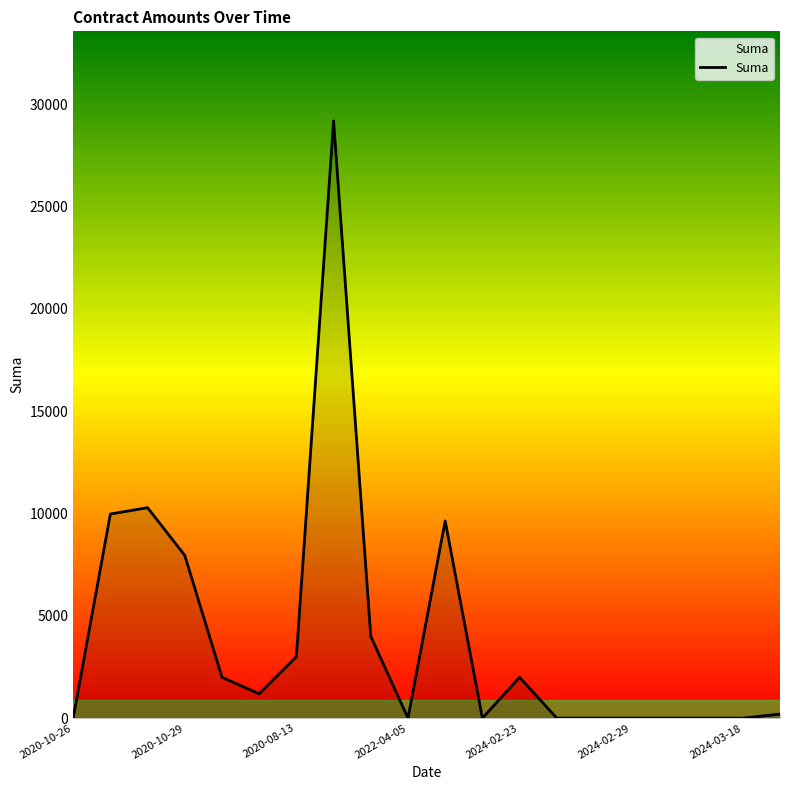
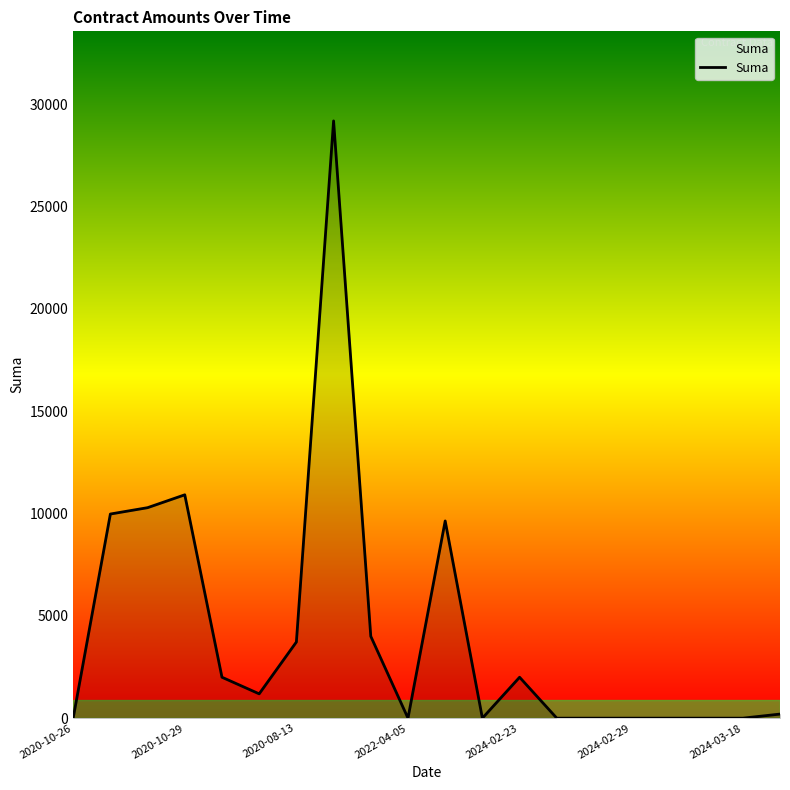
  {
-   "2020-10-29": 8000,
-   "2020-08-13": 3000
+   "2020-10-29": 10900,
+   "2020-08-13": 3700
  }
